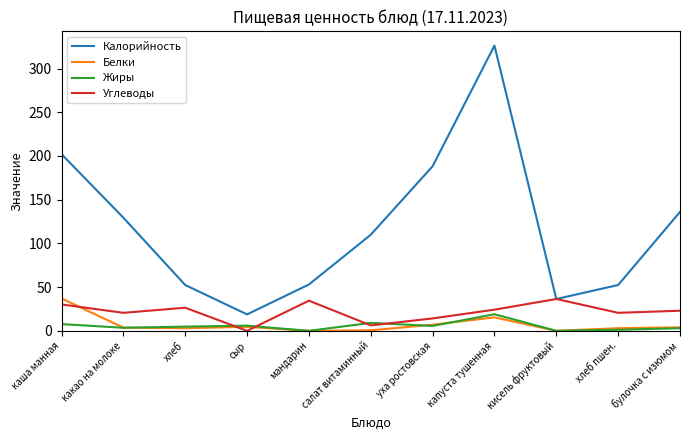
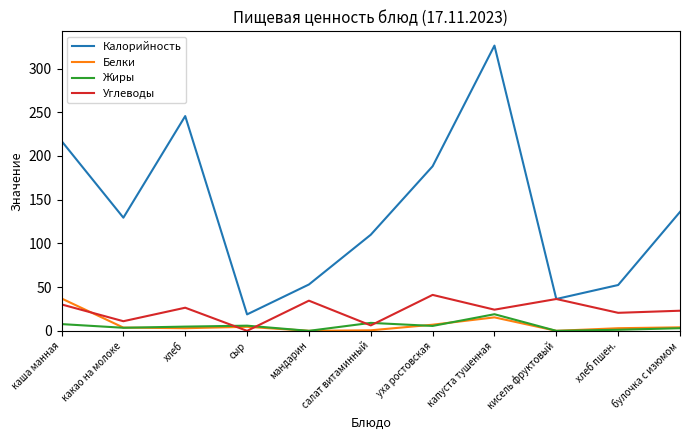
  {
    "Калорийность": {
-     "каша манная": 200,
+     "каша манная": 220,
      "какао на молоке": 130,
-     "хлеб": 50,
+     "хлеб": 250,
      "сыр": 20,
      "мандарин": 50,
      "салат витаминный": 110,
      "уха ростовская": 190,
      "капуста тушенная": 330,
      "хлеб пшен.": 50,
      "булочка с изюмом": 140
    },
    "Белки": {
      "каша манная": 40,
      "салат витаминный": 0,
      "капуста тушенная": 20
    },
    "Жиры": {
      "каша манная": 10,
      "капуста тушенная": 20
    },
    "Углеводы": {
      "каша манная": 30,
-     "какао на молоке": 20,
+     "какао на молоке": 10,
      "хлеб": 30,
      "сыр": 0,
      "мандарин": 30,
-     "уха ростовская": 10,
+     "уха ростовская": 40,
      "капуста тушенная": 20,
      "хлеб пшен.": 20,
      "булочка с изюмом": 20
    }
  }
